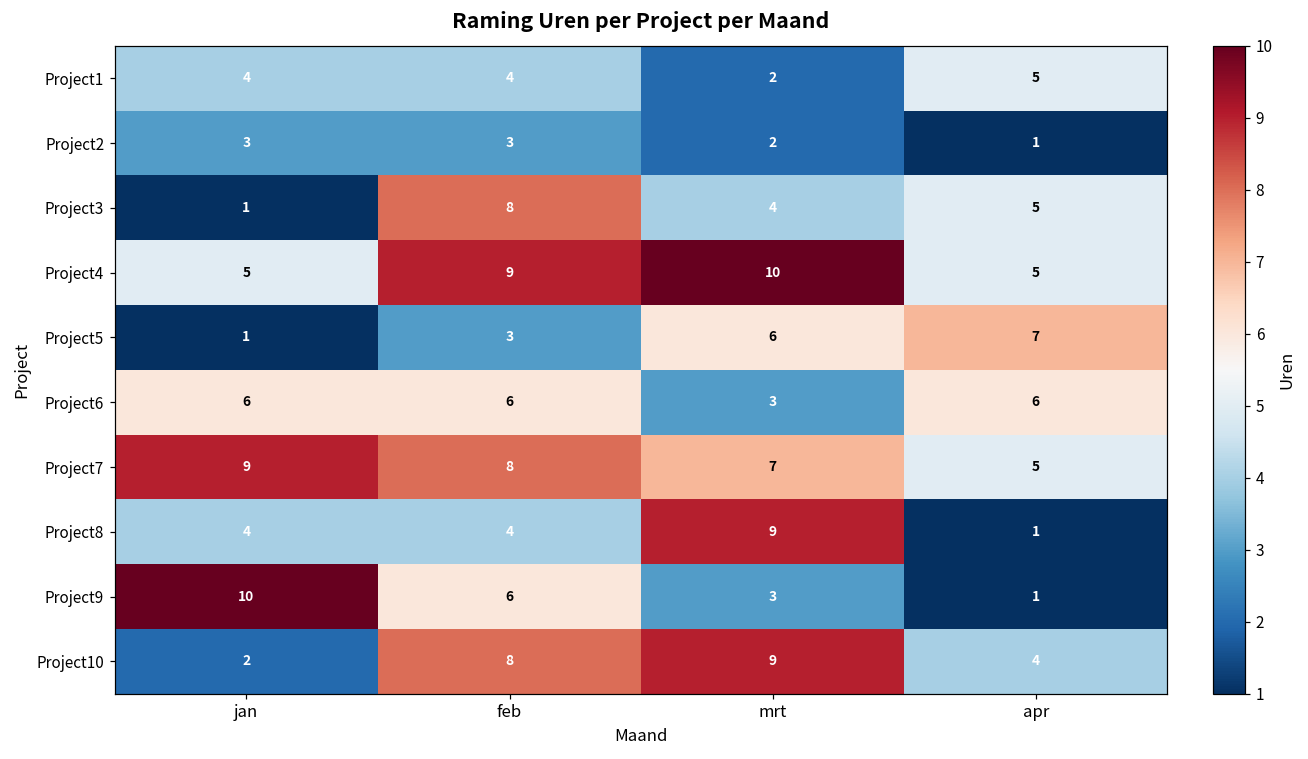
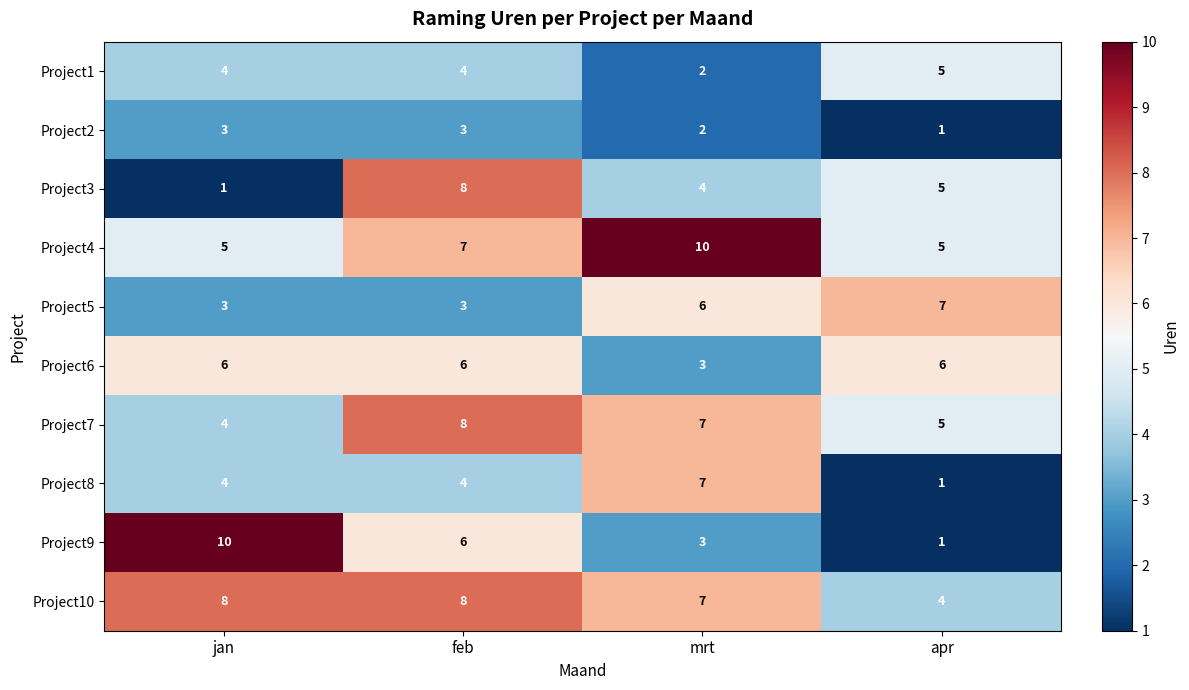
  {
    "Project1": {
      "jan": 4,
      "feb": 4,
      "mrt": 2,
      "apr": 5
    },
    "Project2": {
      "jan": 3,
      "feb": 3,
      "mrt": 2,
      "apr": 1
    },
    "Project3": {
      "jan": 1,
      "feb": 8,
      "mrt": 4,
      "apr": 5
    },
    "Project4": {
      "jan": 5,
-     "feb": 9,
+     "feb": 7,
      "mrt": 10,
      "apr": 5
    },
    "Project5": {
-     "jan": 1,
+     "jan": 3,
      "feb": 3,
      "mrt": 6,
      "apr": 7
    },
    "Project6": {
      "jan": 6,
      "feb": 6,
      "mrt": 3,
      "apr": 6
    },
    "Project7": {
-     "jan": 9,
+     "jan": 4,
      "feb": 8,
      "mrt": 7,
      "apr": 5
    },
    "Project8": {
      "jan": 4,
      "feb": 4,
-     "mrt": 9,
+     "mrt": 7,
      "apr": 1
    },
    "Project9": {
      "jan": 10,
      "feb": 6,
      "mrt": 3,
      "apr": 1
    },
    "Project10": {
-     "jan": 2,
+     "jan": 8,
      "feb": 8,
-     "mrt": 9,
+     "mrt": 7,
      "apr": 4
    }
  }
